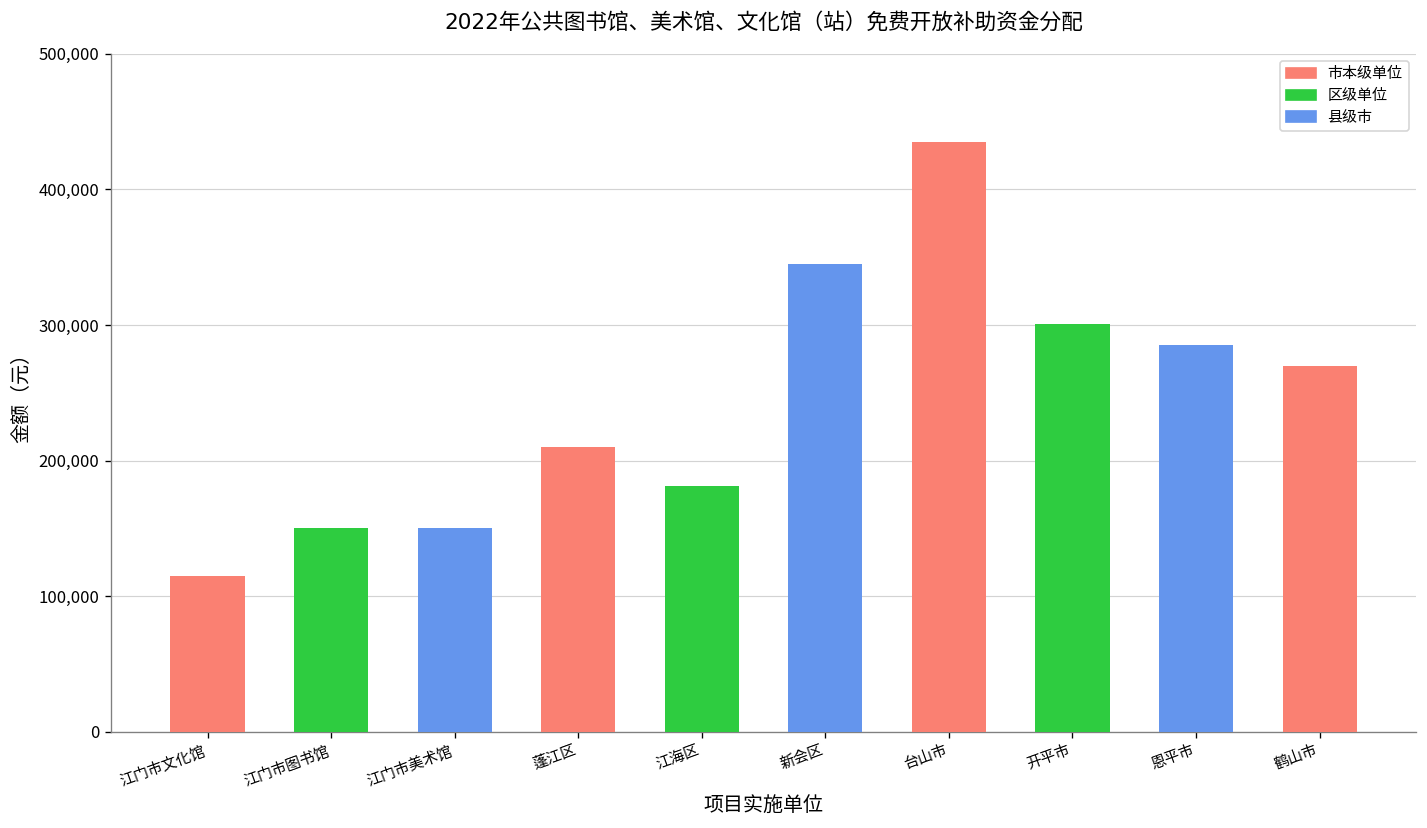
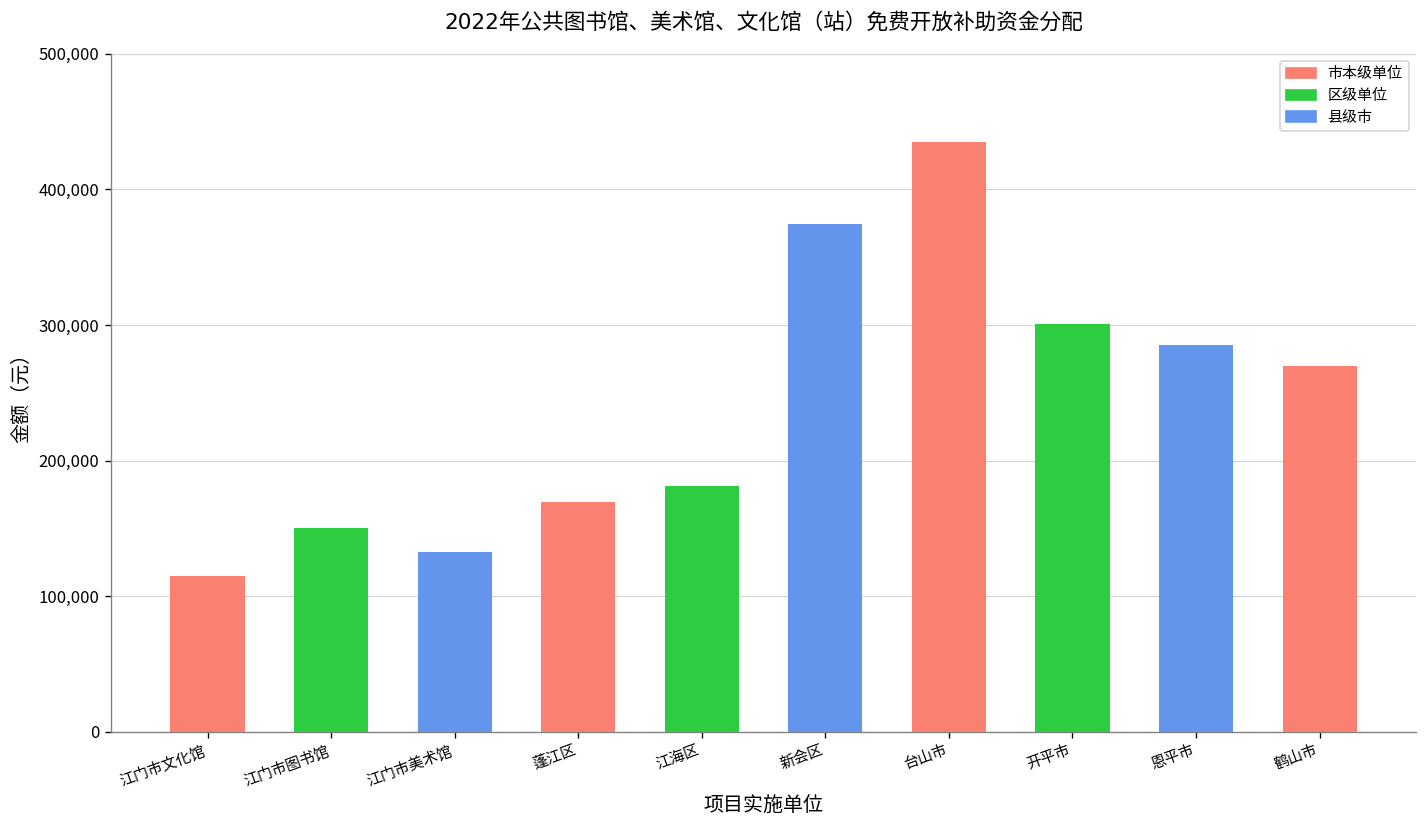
  {
    "江门市文化馆": "115,000",
    "江门市图书馆": "150,000",
-   "江门市美术馆": "150,000",
-   "蓬江区": "210,000",
+   "江门市美术馆": "133,000",
+   "蓬江区": "169,000",
    "江海区": "181,000",
-   "新会区": "345,000",
+   "新会区": "375,000",
    "台山市": "435,000",
    "开平市": "301,000",
    "恩平市": "285,000",
    "鹤山市": "270,000"
  }
